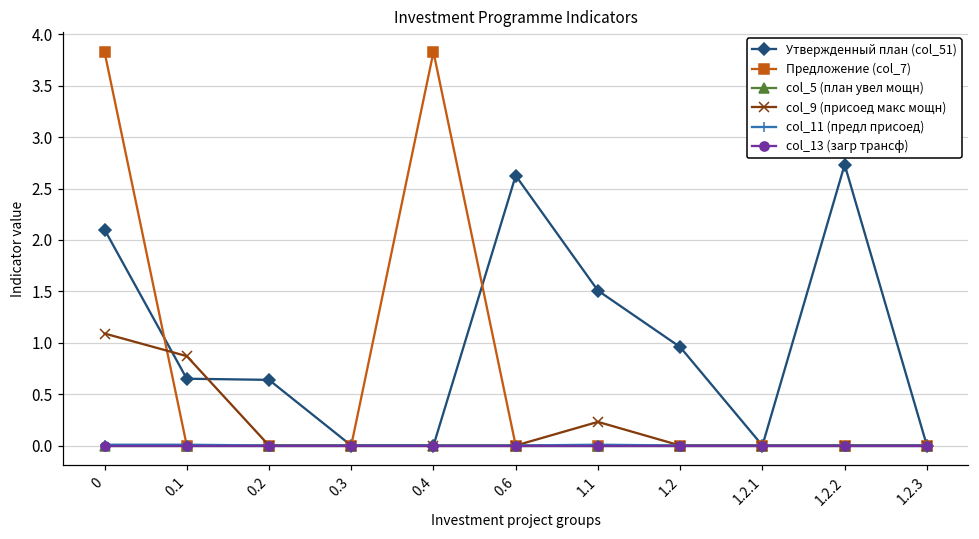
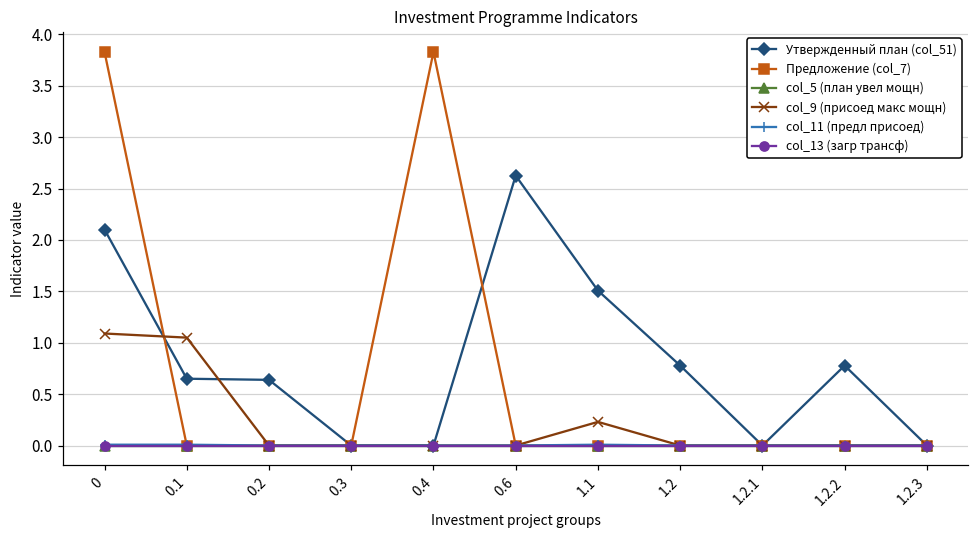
  {
    "Утвержденный план (col_51)": {
      "0": 2.1,
      "0.1": 0.7,
      "0.2": 0.6,
      "0.6": 2.6,
      "1.1": 1.5,
-     "1.2": 1.0,
-     "1.2.2": 2.7
+     "1.2": 0.8,
+     "1.2.2": 0.8
    },
    "Предложение (col_7)": {
      "0": 3.8,
      "0.4": 3.8
    },
    "col_9 (присоед макс мощн)": {
      "0": 1.1,
-     "0.1": 0.9,
+     "0.1": 1.1,
      "1.1": 0.2
    }
  }
